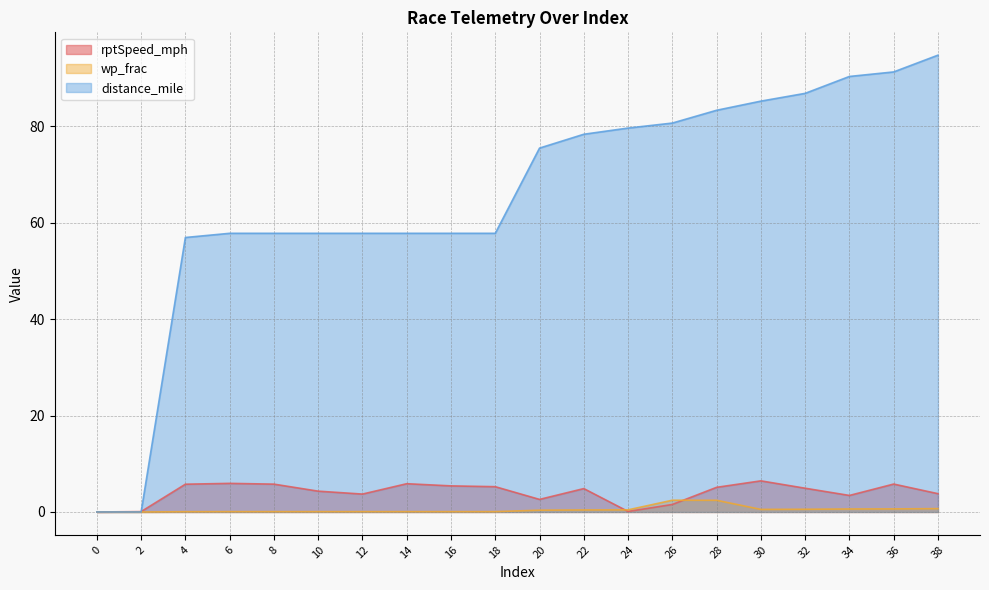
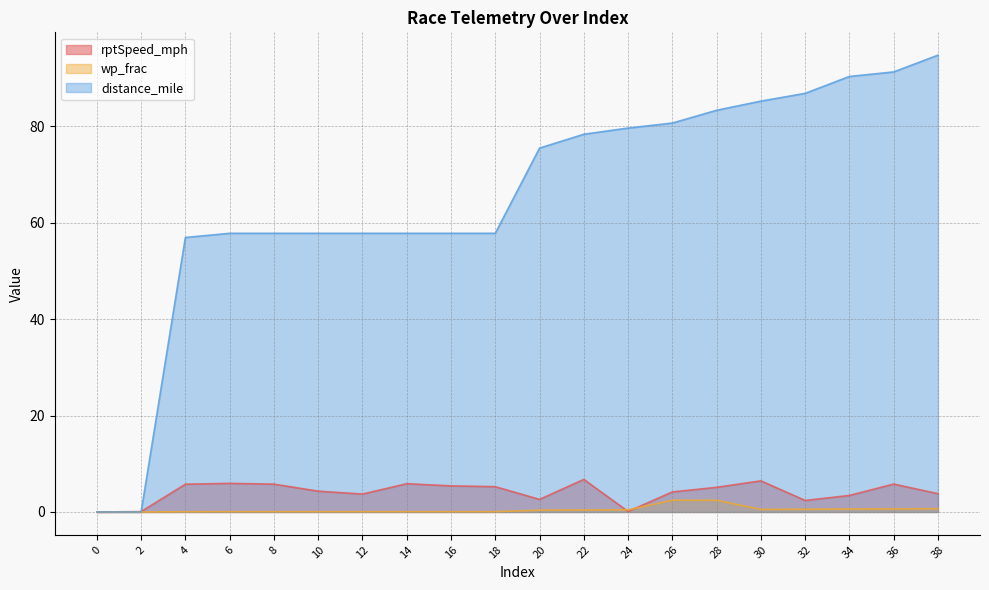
  {
    "rptSpeed_mph": {
      "4": 6,
      "6": 6,
      "8": 6,
      "10": 4,
      "12": 4,
      "14": 6,
      "16": 5,
      "18": 5,
      "20": 3,
-     "22": 5,
-     "26": 2,
+     "22": 7,
+     "26": 4,
      "28": 5,
      "30": 6,
-     "32": 5,
+     "32": 2,
      "34": 3,
      "36": 6,
      "38": 4
    },
    "wp_frac": {
      "4": 0,
      "6": 0,
      "8": 0,
      "10": 0,
      "12": 0,
      "14": 0,
      "16": 0,
      "18": 0,
      "20": 0,
      "22": 0,
      "26": 2,
      "28": 2,
      "30": 1,
      "32": 1,
      "34": 1,
      "36": 1,
      "38": 1
    },
    "distance_mile": {
      "4": 57,
      "6": 58,
      "8": 58,
      "10": 58,
      "12": 58,
      "14": 58,
      "16": 58,
      "18": 58,
      "20": 76,
      "22": 78,
      "24": 80,
      "26": 81,
      "28": 83,
      "30": 85,
      "32": 87,
      "34": 90,
      "36": 91,
      "38": 95
    }
  }
